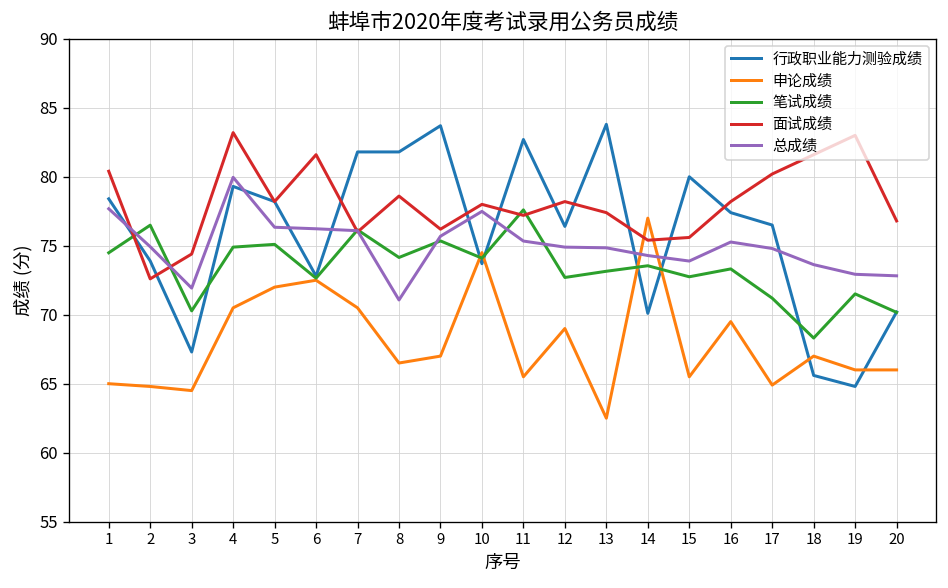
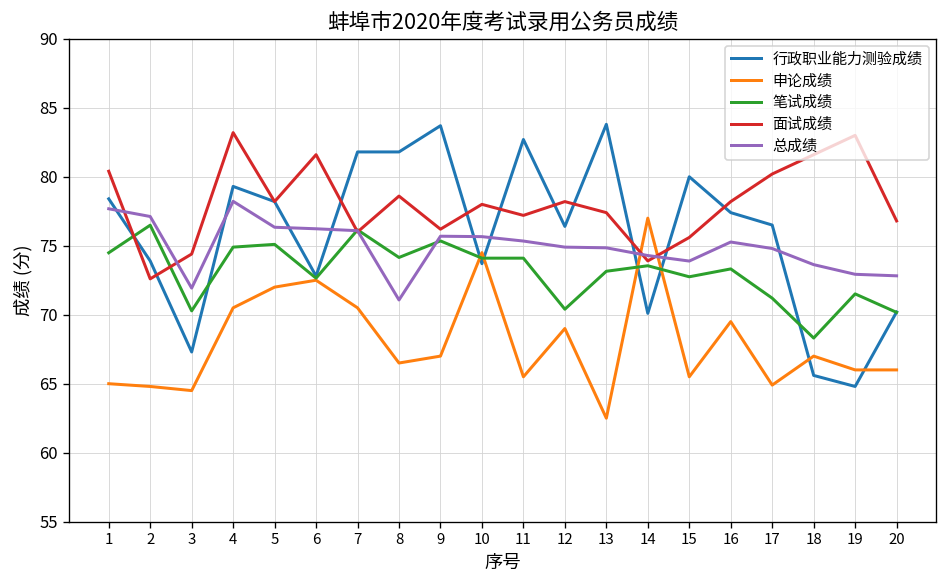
  {
    "行政职业能力测验成绩": {
      "1": 78.4,
      "2": 73.9,
      "3": 67.3,
      "4": 79.3,
      "7": 81.8,
      "8": 81.8,
      "9": 83.7,
      "10": 73.7,
      "11": 82.7,
      "12": 76.4,
      "13": 83.8,
      "14": 70.1,
      "15": 80.0,
      "16": 77.4,
      "17": 76.5,
      "18": 65.6,
      "19": 64.8
    },
    "申论成绩": {
      "1": 65.0,
      "2": 64.8,
      "3": 64.5,
      "4": 70.5,
      "5": 72.0,
      "7": 70.5,
      "8": 66.5,
      "9": 67.0,
      "10": 74.5,
      "11": 65.5,
      "12": 69.0,
      "13": 62.5,
      "14": 77.0,
      "15": 65.5,
      "16": 69.5,
      "17": 64.9,
      "18": 67.0,
      "19": 66.0,
      "20": 66.0
    },
    "笔试成绩": {
      "1": 74.5,
      "2": 76.5,
      "3": 70.3,
      "4": 74.9,
      "5": 75.1,
      "8": 74.2,
      "9": 75.4,
      "10": 74.1,
-     "11": 77.6,
-     "12": 72.7,
+     "11": 74.1,
+     "12": 70.4,
      "13": 73.2,
      "14": 73.6,
      "15": 72.8,
      "16": 73.3,
      "17": 71.2,
      "18": 68.3,
      "19": 71.5
    },
    "面试成绩": {
      "1": 80.4,
      "2": 72.6,
      "3": 74.4,
      "4": 83.2,
      "6": 81.6,
      "8": 78.6,
      "9": 76.2,
      "10": 78.0,
      "11": 77.2,
      "12": 78.2,
      "13": 77.4,
-     "14": 75.4,
+     "14": 73.9,
      "15": 75.6,
      "16": 78.2,
      "17": 80.2,
      "20": 76.8
    },
    "总成绩": {
      "1": 77.7,
-     "2": 74.9,
+     "2": 77.1,
      "3": 71.9,
-     "4": 80.0,
+     "4": 78.2,
      "5": 76.3,
      "6": 76.2,
      "8": 71.1,
      "9": 75.7,
-     "10": 77.5,
+     "10": 75.7,
      "11": 75.3,
      "12": 74.9,
      "13": 74.9,
      "14": 74.3,
      "15": 73.9,
      "16": 75.3,
      "17": 74.8,
      "18": 73.6,
      "19": 72.9,
      "20": 72.8
    }
  }
